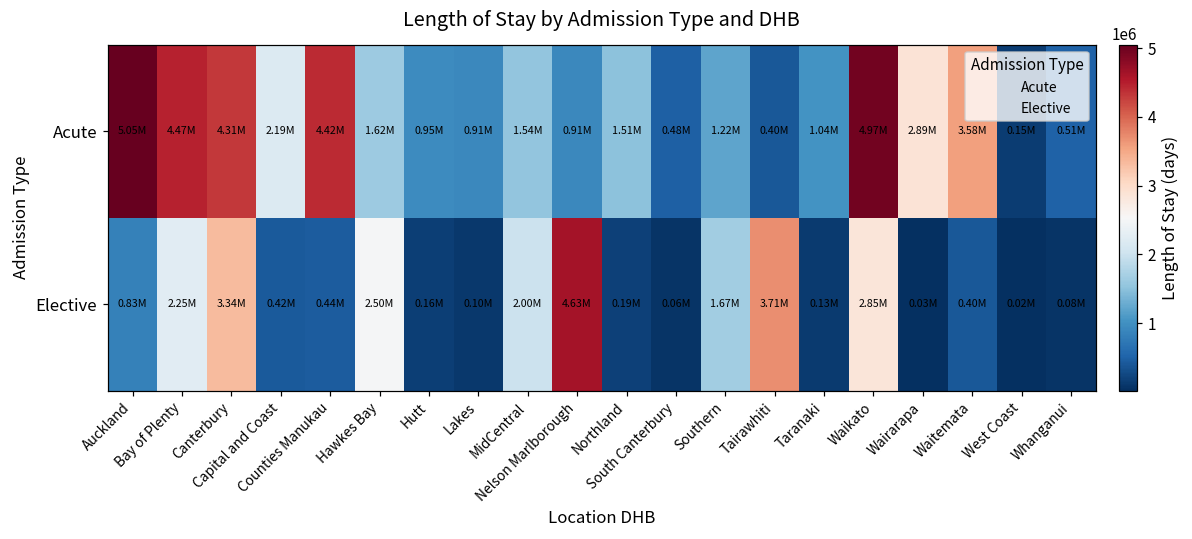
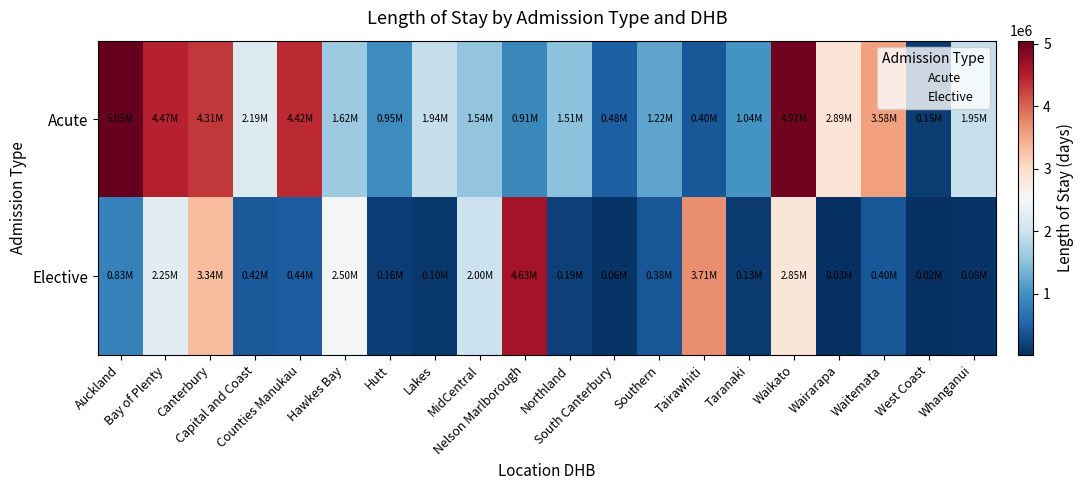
  {
    "Acute": {
      "Auckland": "5.05M",
      "Bay of Plenty": "4.47M",
      "Canterbury": "4.31M",
      "Capital and Coast": "2.19M",
      "Counties Manukau": "4.42M",
      "Hawkes Bay": "1.62M",
      "Hutt": "0.95M",
-     "Lakes": "0.91M",
+     "Lakes": "1.94M",
      "MidCentral": "1.54M",
      "Nelson Marlborough": "0.91M",
      "Northland": "1.51M",
      "South Canterbury": "0.48M",
      "Southern": "1.22M",
      "Tairawhiti": "0.40M",
      "Taranaki": "1.04M",
      "Waikato": "4.97M",
      "Wairarapa": "2.89M",
      "Waitemata": "3.58M",
      "West Coast": "0.15M",
-     "Whanganui": "0.51M"
+     "Whanganui": "1.95M"
    },
    "Elective": {
      "Auckland": "0.83M",
      "Bay of Plenty": "2.25M",
      "Canterbury": "3.34M",
      "Capital and Coast": "0.42M",
      "Counties Manukau": "0.44M",
      "Hawkes Bay": "2.50M",
      "Hutt": "0.16M",
      "Lakes": "0.10M",
      "MidCentral": "2.00M",
      "Nelson Marlborough": "4.63M",
      "Northland": "0.19M",
      "South Canterbury": "0.06M",
-     "Southern": "1.67M",
+     "Southern": "0.38M",
      "Tairawhiti": "3.71M",
      "Taranaki": "0.13M",
      "Waikato": "2.85M",
      "Wairarapa": "0.03M",
      "Waitemata": "0.40M",
      "West Coast": "0.02M",
      "Whanganui": "0.08M"
    }
  }
